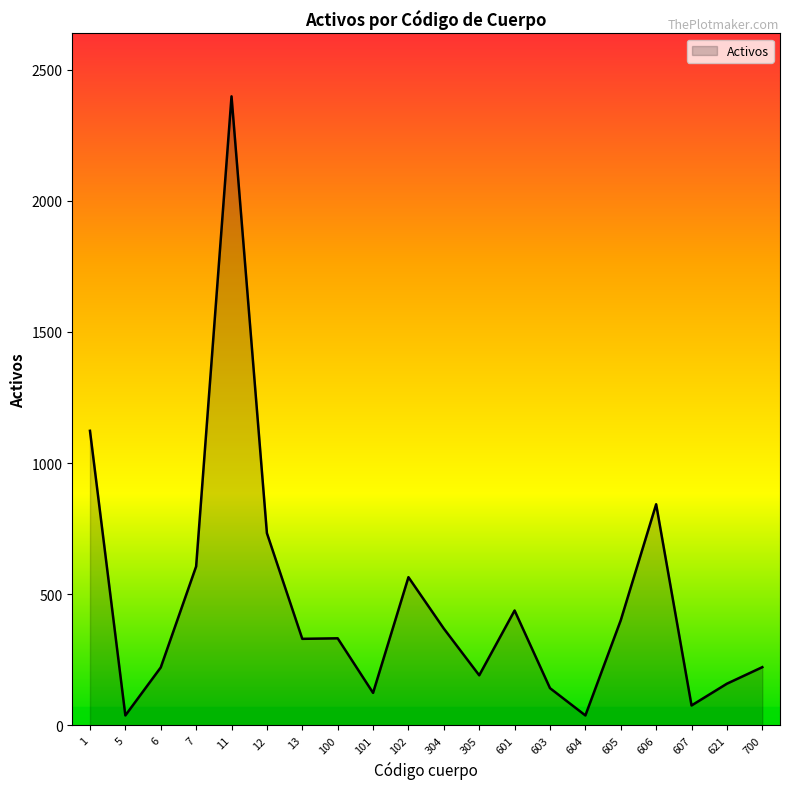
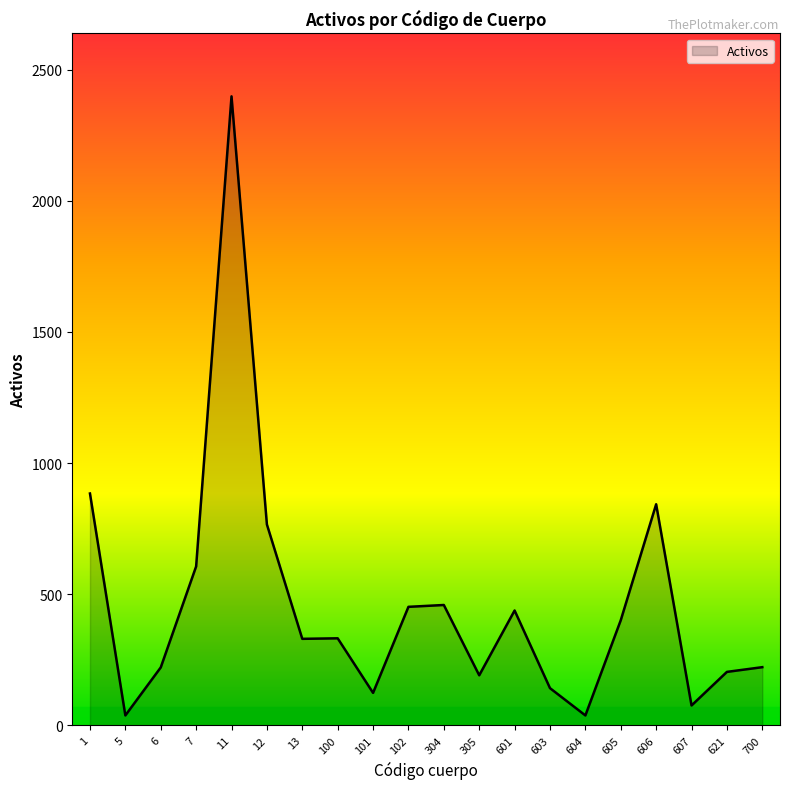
  {
-   "1": 1120,
+   "1": 880,
    "6": 220,
    "7": 610,
    "11": 2400,
-   "12": 730,
+   "12": 770,
    "13": 330,
    "100": 330,
    "101": 120,
-   "102": 570,
-   "304": 370,
+   "102": 450,
+   "304": 460,
    "305": 190,
    "601": 440,
    "603": 140,
    "605": 400,
    "606": 840,
    "607": 80,
-   "621": 160,
+   "621": 200,
    "700": 220
  }
